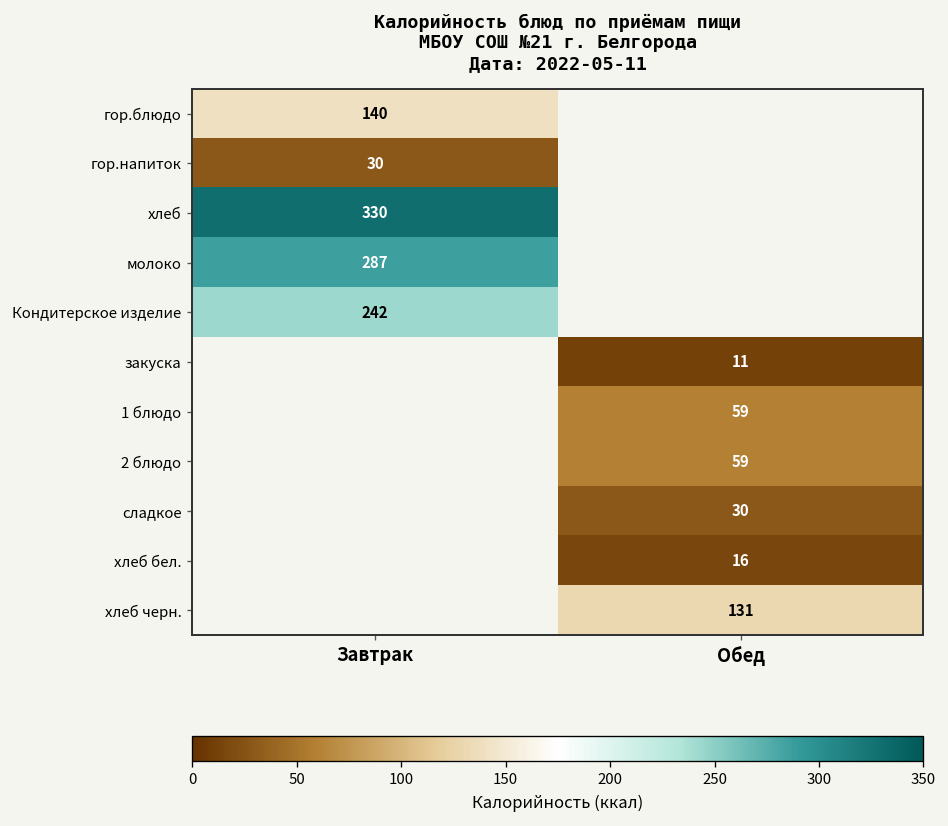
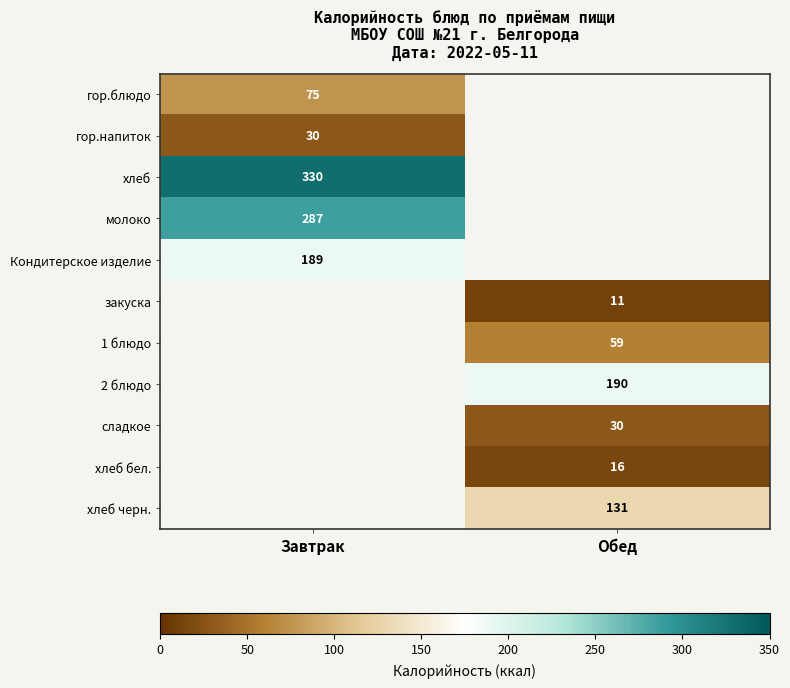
  {
    "гор.блюдо": {
-     "Завтрак": 140
+     "Завтрак": 75
    },
    "гор.напиток": {
      "Завтрак": 30
    },
    "хлеб": {
      "Завтрак": 330
    },
    "молоко": {
      "Завтрак": 287
    },
    "Кондитерское изделие": {
-     "Завтрак": 242
+     "Завтрак": 189
    },
    "закуска": {
      "Обед": 11
    },
    "1 блюдо": {
      "Обед": 59
    },
    "2 блюдо": {
-     "Обед": 59
+     "Обед": 190
    },
    "сладкое": {
      "Обед": 30
    },
    "хлеб бел.": {
      "Обед": 16
    },
    "хлеб черн.": {
      "Обед": 131
    }
  }
